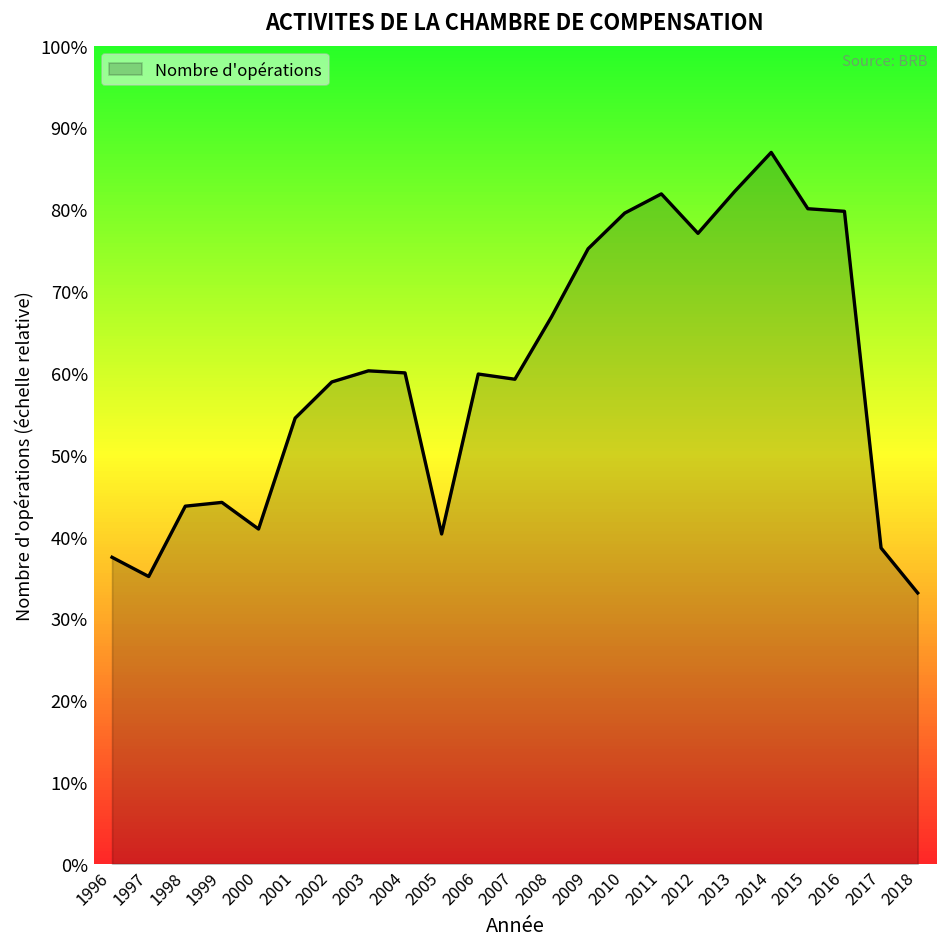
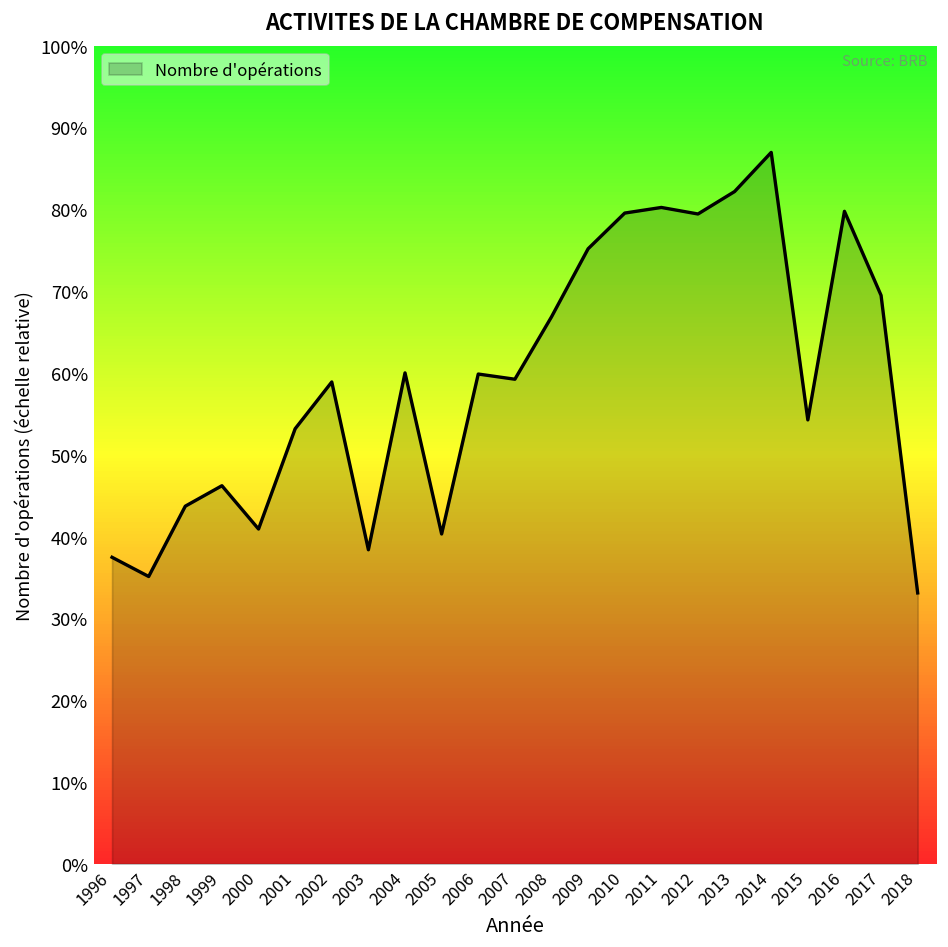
  {
    "1996": "37%",
    "1997": "35%",
    "1998": "44%",
-   "1999": "44%",
+   "1999": "46%",
    "2000": "41%",
-   "2001": "54%",
+   "2001": "53%",
    "2002": "59%",
-   "2003": "60%",
+   "2003": "38%",
    "2004": "60%",
    "2005": "40%",
    "2006": "60%",
    "2007": "59%",
    "2008": "67%",
    "2009": "75%",
    "2010": "80%",
-   "2011": "82%",
-   "2012": "77%",
+   "2011": "80%",
+   "2012": "79%",
    "2013": "82%",
    "2014": "87%",
-   "2015": "80%",
+   "2015": "54%",
    "2016": "80%",
-   "2017": "39%",
+   "2017": "69%",
    "2018": "33%"
  }
